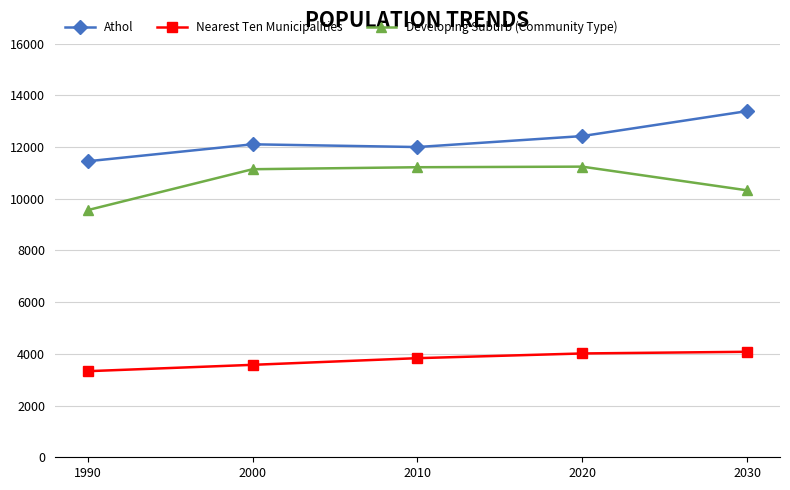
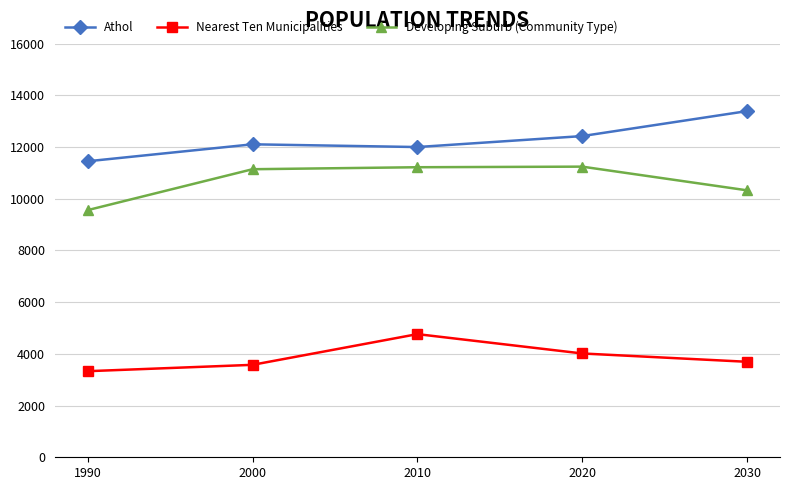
  {
    "Athol": {
      "1990": 11500,
      "2000": 12100,
      "2010": 12000,
      "2020": 12400,
      "2030": 13400
    },
    "Nearest Ten Municipalities": {
      "1990": 3300,
      "2000": 3600,
-     "2010": 3800,
+     "2010": 4800,
      "2020": 4000,
-     "2030": 4100
+     "2030": 3700
    },
    "Developing Suburb (Community Type)": {
      "1990": 9600,
      "2000": 11100,
      "2010": 11200,
      "2020": 11200,
      "2030": 10300
    }
  }
